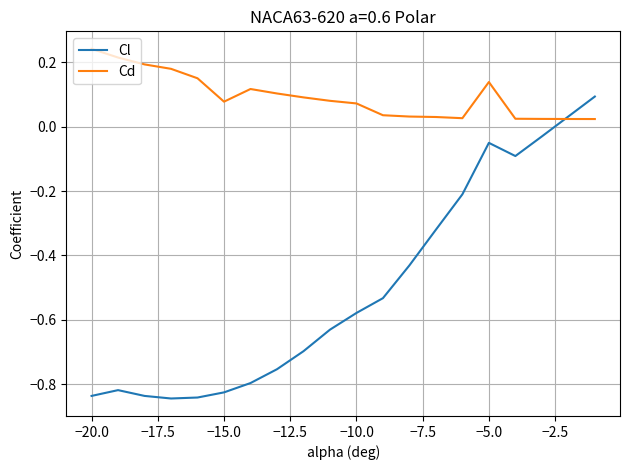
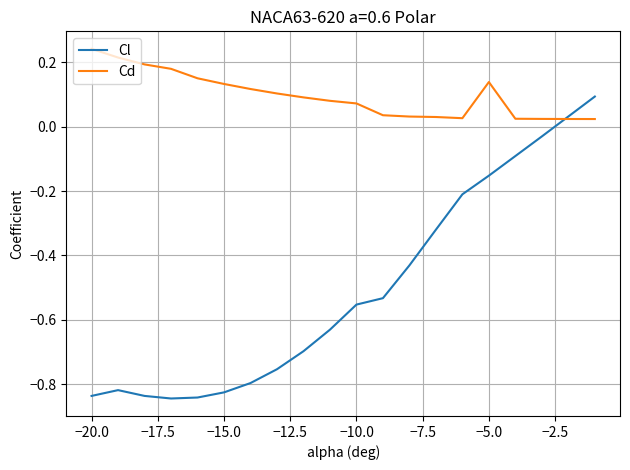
  {
    "Cl": {
      "−20.0": -0.84,
      "−15.0": -0.83,
-     "−10.0": -0.58,
-     "−5.0": -0.05
+     "−10.0": -0.55,
+     "−5.0": -0.15
    },
    "Cd": {
-     "−15.0": 0.08,
+     "−15.0": 0.13,
      "−10.0": 0.07,
      "−5.0": 0.14
    }
  }
